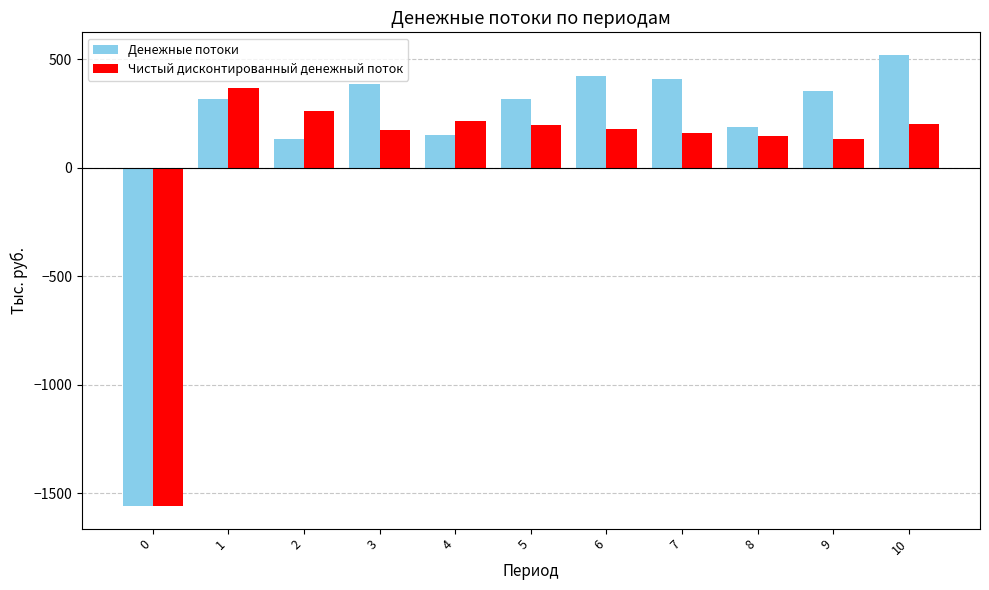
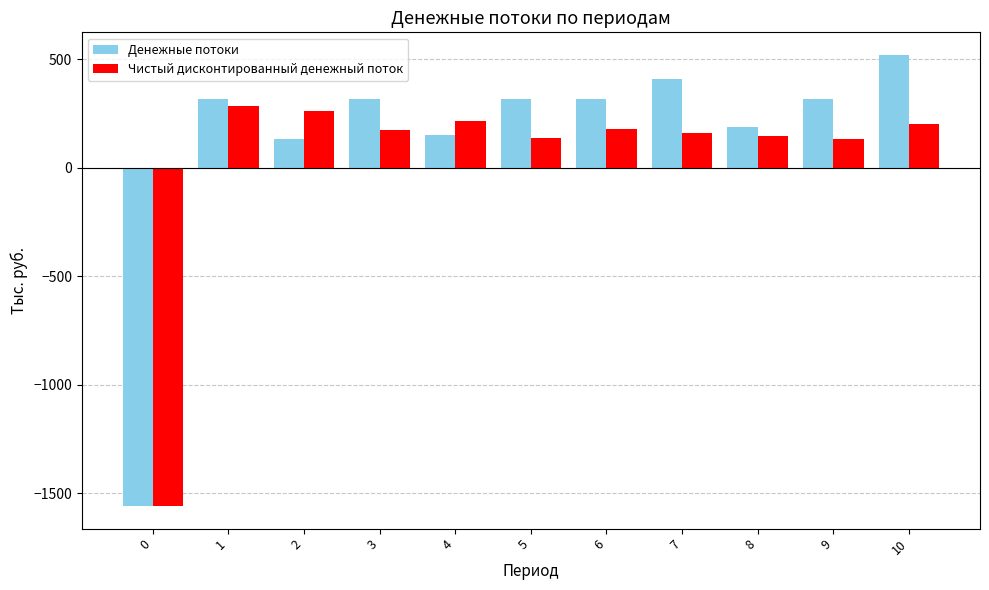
  {
    "Денежные потоки": {
      "0": -1560,
      "1": 320,
      "2": 130,
-     "3": 390,
+     "3": 320,
      "4": 150,
      "5": 320,
-     "6": 420,
+     "6": 320,
      "7": 410,
      "8": 190,
-     "9": 360,
+     "9": 320,
      "10": 520
    },
    "Чистый дисконтированный денежный поток": {
      "0": -1560,
-     "1": 370,
+     "1": 290,
      "2": 260,
      "3": 170,
      "4": 220,
-     "5": 200,
+     "5": 140,
      "6": 180,
      "7": 160,
      "8": 150,
      "9": 130,
      "10": 200
    }
  }
